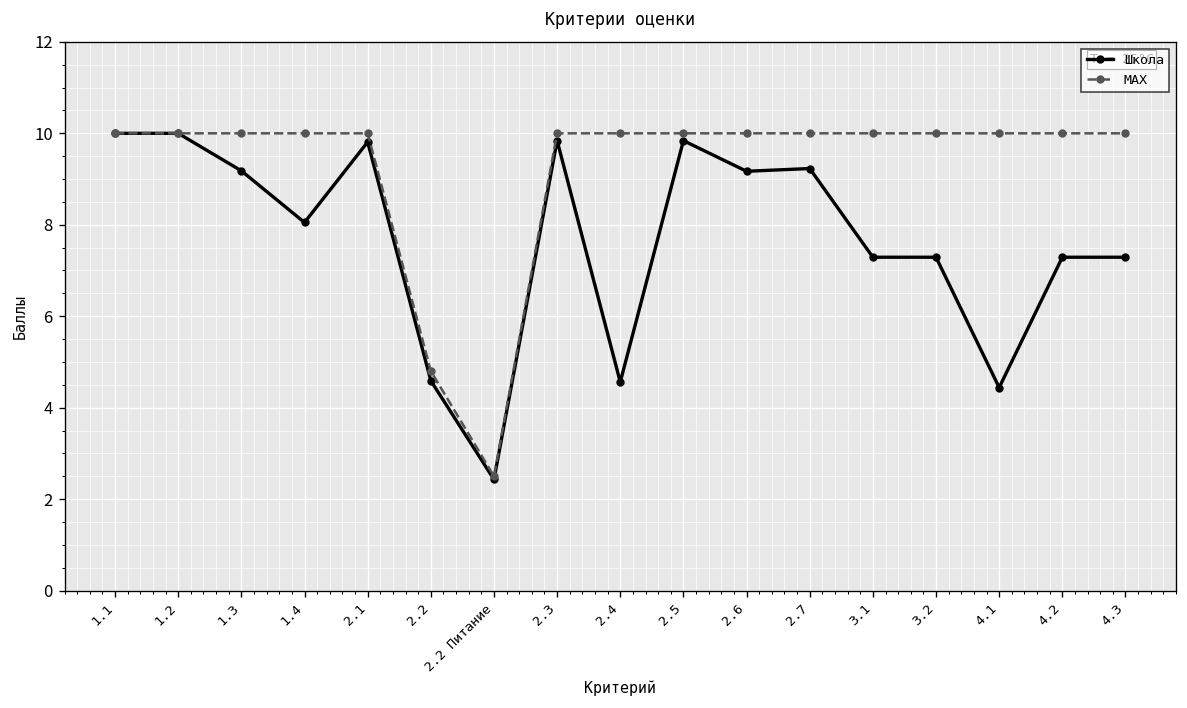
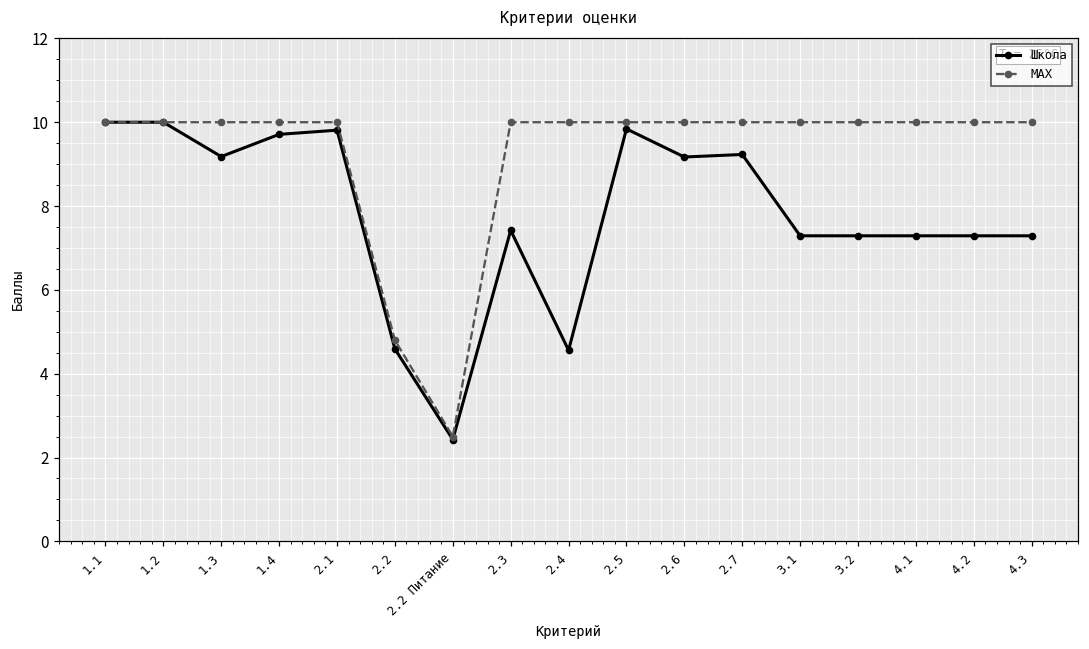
  {
    "Школа": {
      "1.3": 9.2,
-     "1.4": 8.1,
+     "1.4": 9.7,
      "2.1": 9.8,
      "2.2": 4.6,
      "2.2 Питание": 2.4,
-     "2.3": 9.8,
+     "2.3": 7.4,
      "2.4": 4.6,
      "2.5": 9.8,
      "2.6": 9.2,
      "2.7": 9.2,
      "3.1": 7.3,
      "3.2": 7.3,
-     "4.1": 4.4,
+     "4.1": 7.3,
      "4.2": 7.3,
      "4.3": 7.3
    },
    "MAX": {
      "1.3": 10.0,
      "1.4": 10.0,
      "2.1": 10.0,
      "2.2": 4.8,
      "2.2 Питание": 2.5,
      "2.3": 10.0,
      "2.4": 10.0,
      "2.5": 10.0,
      "2.6": 10.0,
      "2.7": 10.0,
      "3.1": 10.0,
      "3.2": 10.0,
      "4.1": 10.0,
      "4.2": 10.0,
      "4.3": 10.0
    }
  }
